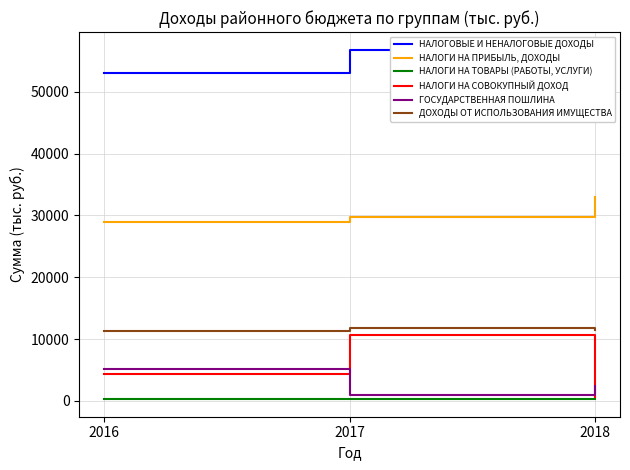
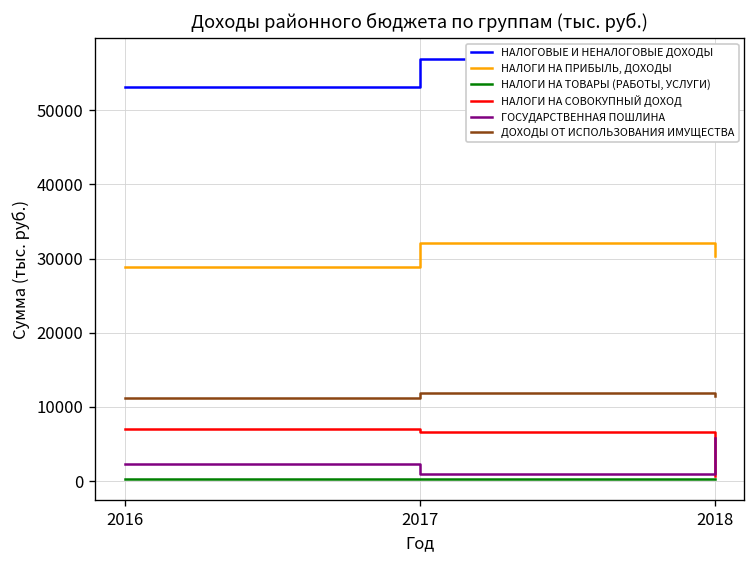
  {
    "НАЛОГОВЫЕ И НЕНАЛОГОВЫЕ ДОХОДЫ": {
      "2016": 53000,
      "2017": 57000
    },
    "НАЛОГИ НА ПРИБЫЛЬ, ДОХОДЫ": {
      "2016": 29000,
-     "2017": 30000,
-     "2018": 33000
+     "2017": 32000,
+     "2018": 30000
    },
    "НАЛОГИ НА ТОВАРЫ (РАБОТЫ, УСЛУГИ)": {
      "2016": 0,
      "2017": 0
    },
    "НАЛОГИ НА СОВОКУПНЫЙ ДОХОД": {
-     "2016": 4000,
-     "2017": 11000
+     "2016": 7000,
+     "2017": 7000
    },
    "ГОСУДАРСТВЕННАЯ ПОШЛИНА": {
-     "2016": 5000,
+     "2016": 2000,
      "2017": 1000,
-     "2018": 2000
+     "2018": 6000
    },
    "ДОХОДЫ ОТ ИСПОЛЬЗОВАНИЯ ИМУЩЕСТВА": {
      "2016": 11000,
      "2017": 12000,
      "2018": 11000
    }
  }
